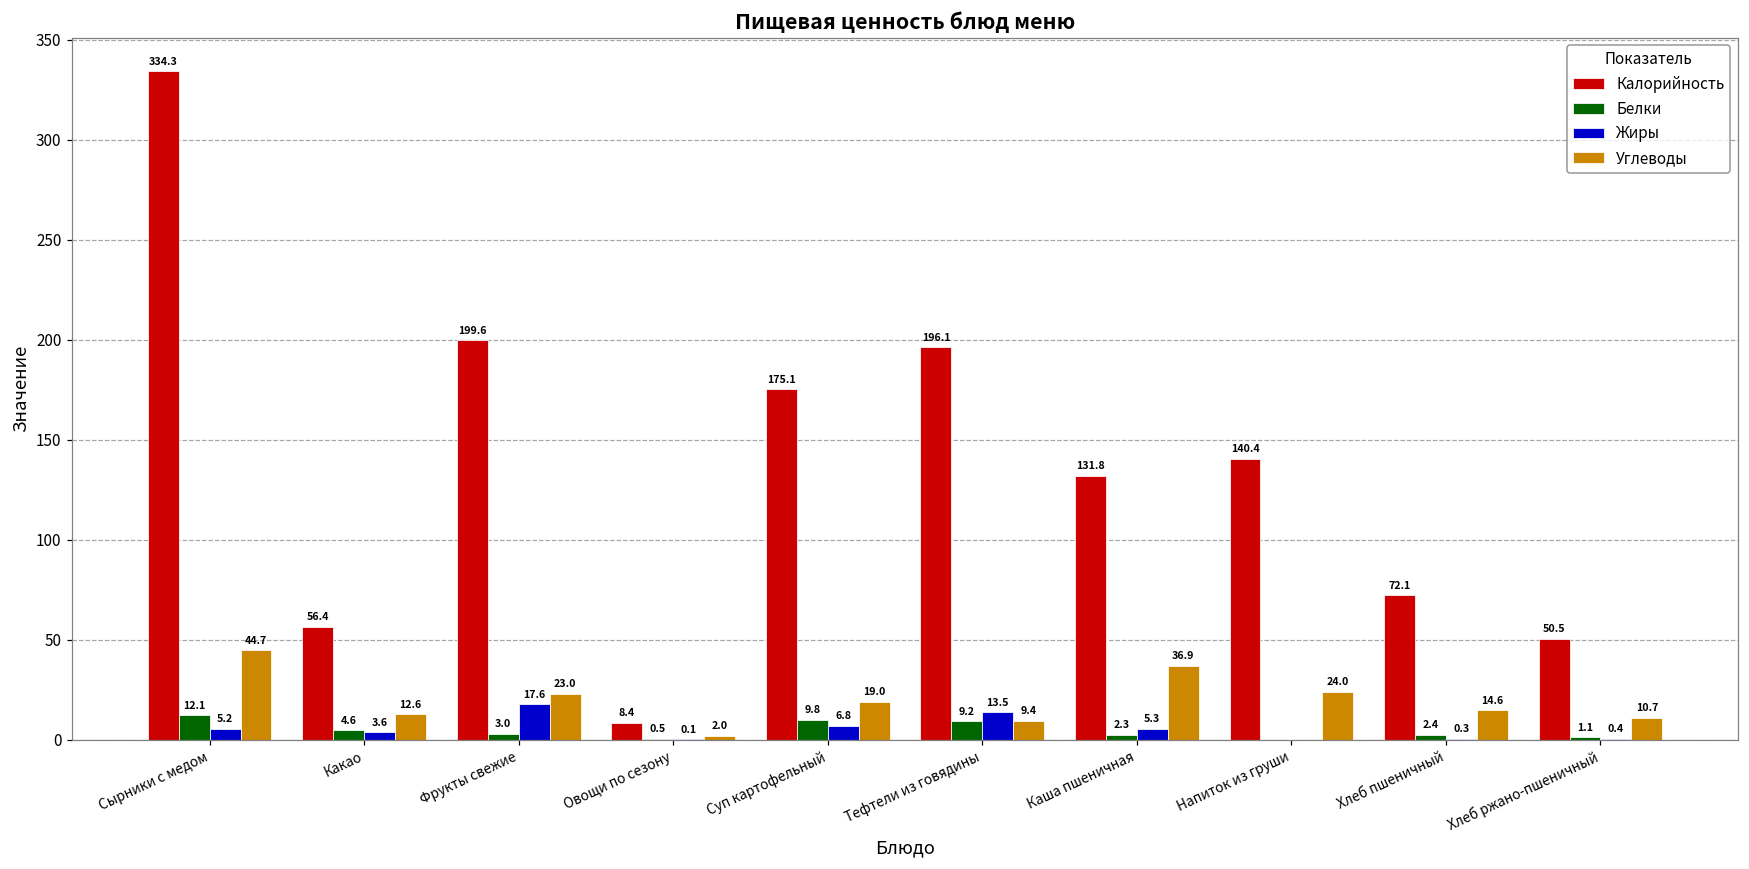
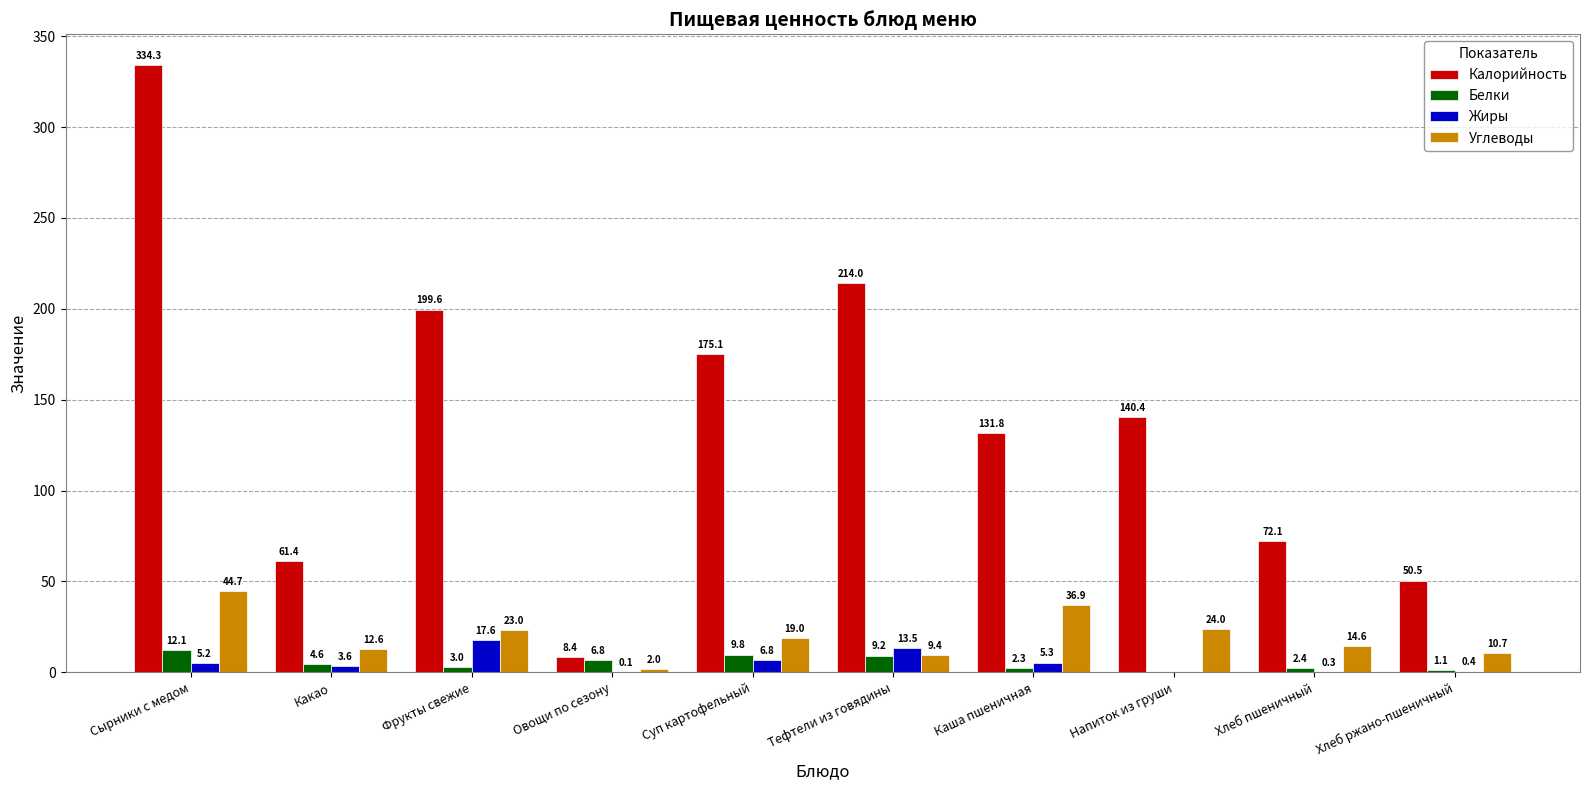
  {
    "Калорийность": {
      "Сырники с медом": 334.3,
-     "Какао": 56.4,
+     "Какао": 61.4,
      "Фрукты свежие": 199.6,
      "Овощи по сезону": 8.4,
      "Суп картофельный": 175.1,
-     "Тефтели из говядины": 196.1,
+     "Тефтели из говядины": 214.0,
      "Каша пшеничная": 131.8,
      "Напиток из груши": 140.4,
      "Хлеб пшеничный": 72.1,
      "Хлеб ржано-пшеничный": 50.5
    },
    "Белки": {
      "Сырники с медом": 12.1,
      "Какао": 4.6,
      "Фрукты свежие": 3.0,
-     "Овощи по сезону": 0.5,
+     "Овощи по сезону": 6.8,
      "Суп картофельный": 9.8,
      "Тефтели из говядины": 9.2,
      "Каша пшеничная": 2.3,
      "Хлеб пшеничный": 2.4,
      "Хлеб ржано-пшеничный": 1.1
    },
    "Жиры": {
      "Сырники с медом": 5.2,
      "Какао": 3.6,
      "Фрукты свежие": 17.6,
      "Овощи по сезону": 0.1,
      "Суп картофельный": 6.8,
      "Тефтели из говядины": 13.5,
      "Каша пшеничная": 5.3,
      "Хлеб пшеничный": 0.3,
      "Хлеб ржано-пшеничный": 0.4
    },
    "Углеводы": {
      "Сырники с медом": 44.7,
      "Какао": 12.6,
      "Фрукты свежие": 23.0,
      "Овощи по сезону": 2.0,
      "Суп картофельный": 19.0,
      "Тефтели из говядины": 9.4,
      "Каша пшеничная": 36.9,
      "Напиток из груши": 24.0,
      "Хлеб пшеничный": 14.6,
      "Хлеб ржано-пшеничный": 10.7
    }
  }
